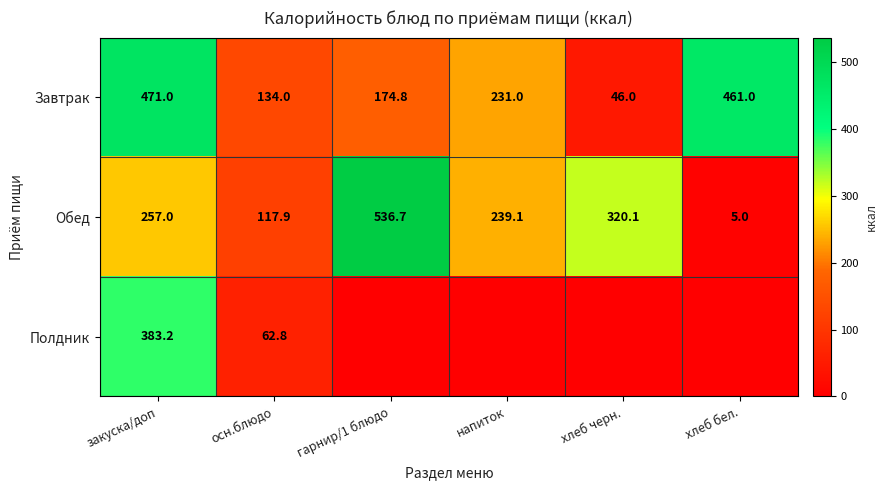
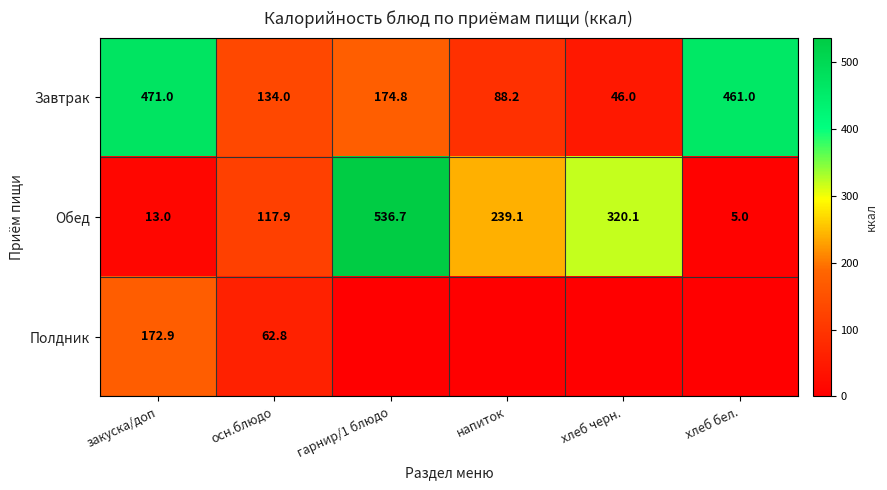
  {
    "Завтрак": {
      "закуска/доп": 471.0,
      "осн.блюдо": 134.0,
      "гарнир/1 блюдо": 174.8,
-     "напиток": 231.0,
+     "напиток": 88.2,
      "хлеб черн.": 46.0,
      "хлеб бел.": 461.0
    },
    "Обед": {
-     "закуска/доп": 257.0,
+     "закуска/доп": 13.0,
      "осн.блюдо": 117.9,
      "гарнир/1 блюдо": 536.7,
      "напиток": 239.1,
      "хлеб черн.": 320.1,
      "хлеб бел.": 5.0
    },
    "Полдник": {
-     "закуска/доп": 383.2,
+     "закуска/доп": 172.9,
      "осн.блюдо": 62.8
    }
  }
